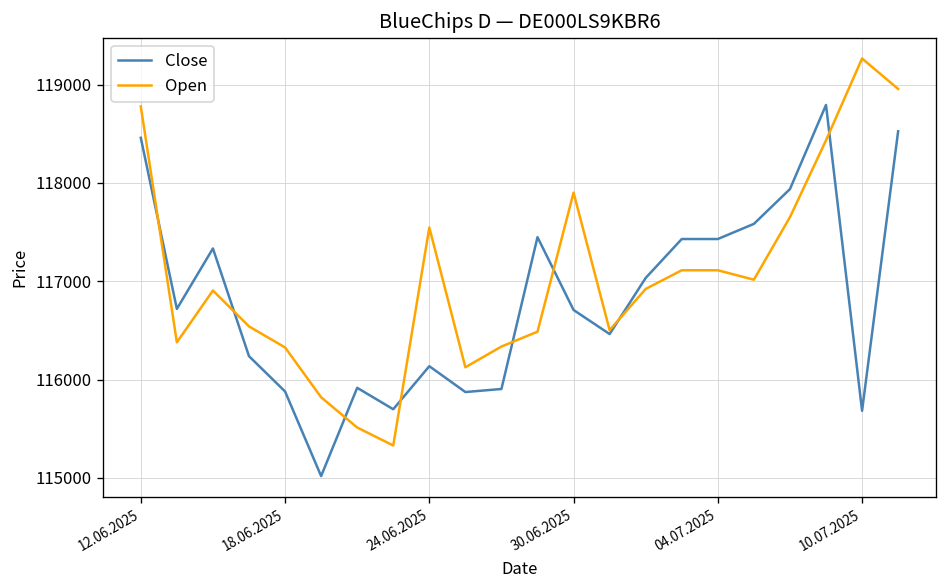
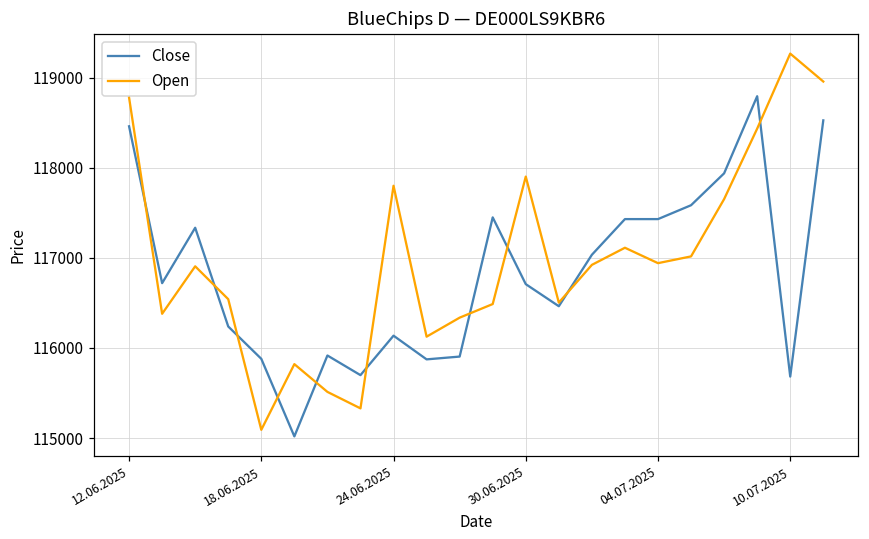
  {
    "Close": {
      "12.06.2025": 118500,
      "18.06.2025": 115900,
      "24.06.2025": 116100,
      "30.06.2025": 116700,
      "04.07.2025": 117400,
      "10.07.2025": 115700
    },
    "Open": {
      "12.06.2025": 118800,
-     "18.06.2025": 116300,
-     "24.06.2025": 117500,
+     "18.06.2025": 115100,
+     "24.06.2025": 117800,
      "30.06.2025": 117900,
-     "04.07.2025": 117100,
+     "04.07.2025": 116900,
      "10.07.2025": 119300
    }
  }
